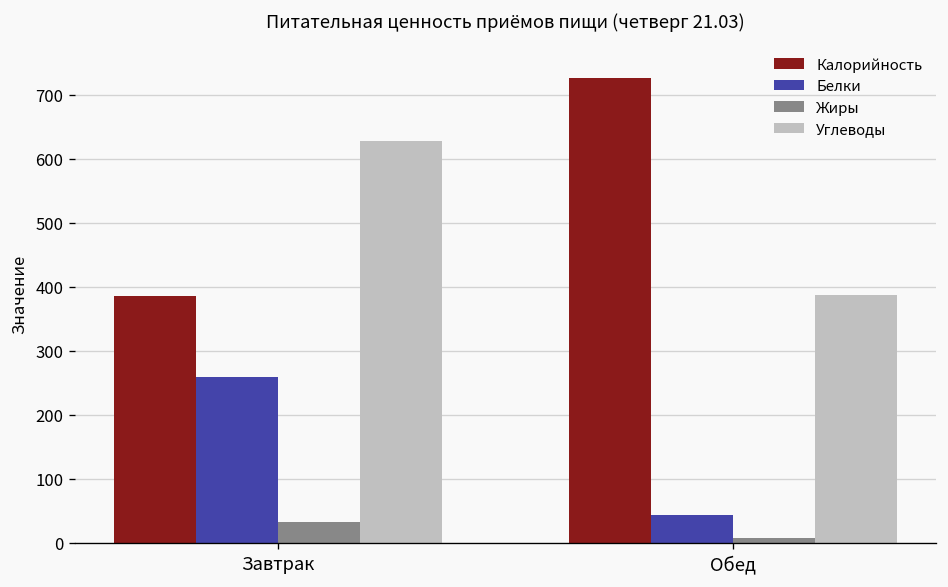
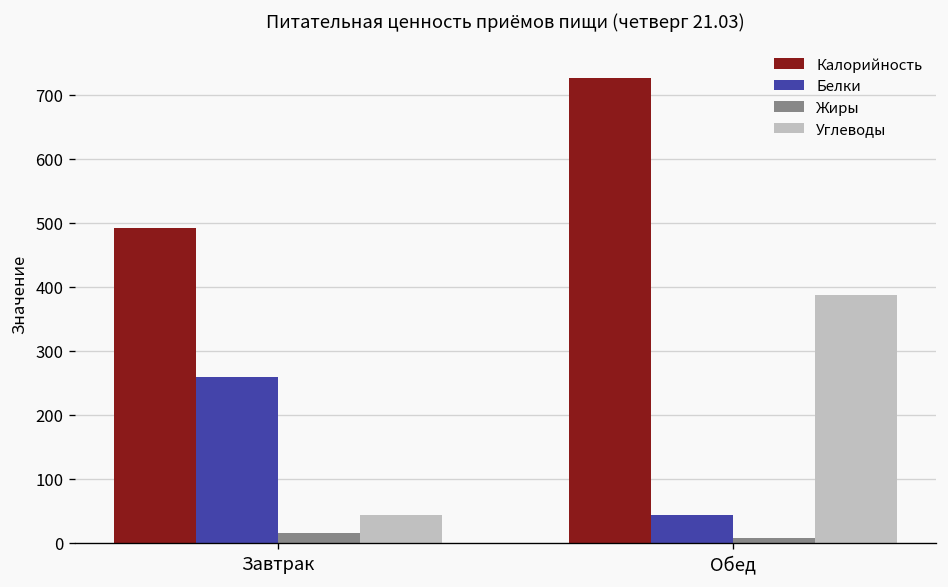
  {
    "Калорийность": {
-     "Завтрак": 390,
+     "Завтрак": 490,
      "Обед": 730
    },
    "Белки": {
      "Завтрак": 260,
      "Обед": 40
    },
    "Жиры": {
-     "Завтрак": 30,
+     "Завтрак": 20,
      "Обед": 10
    },
    "Углеводы": {
-     "Завтрак": 630,
+     "Завтрак": 40,
      "Обед": 390
    }
  }
